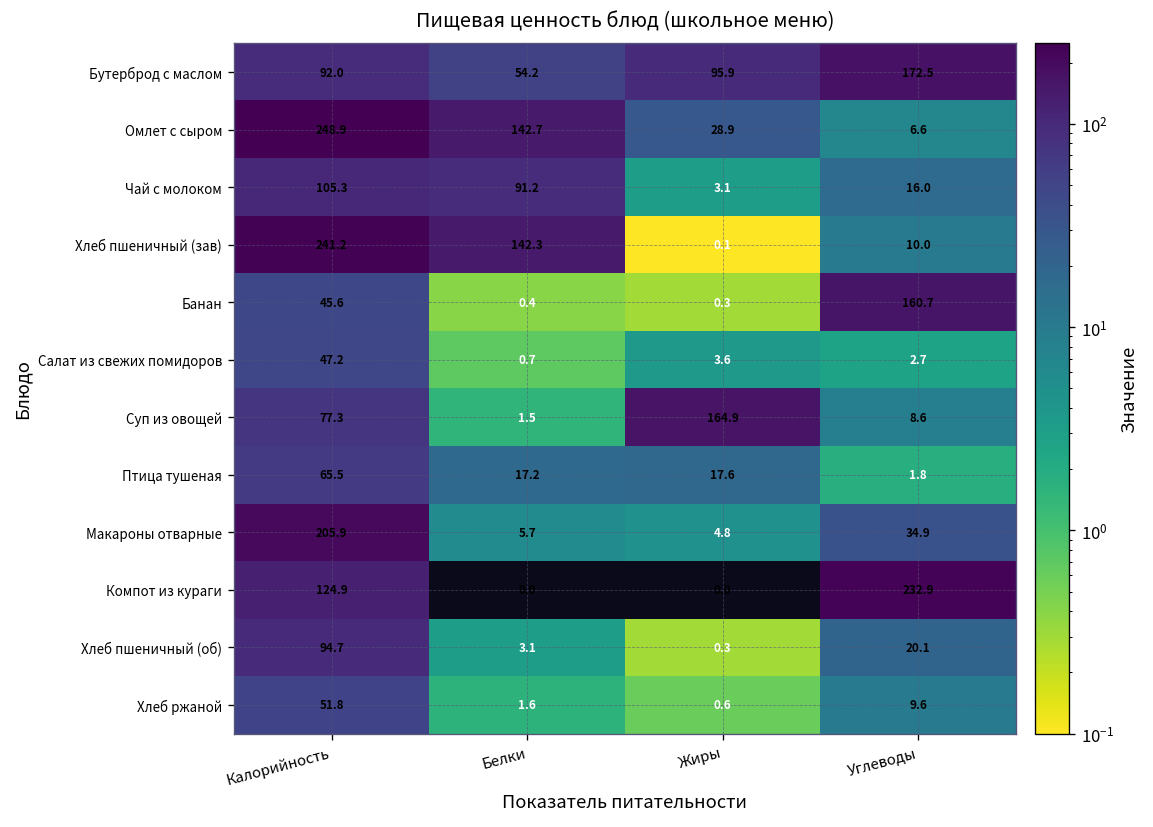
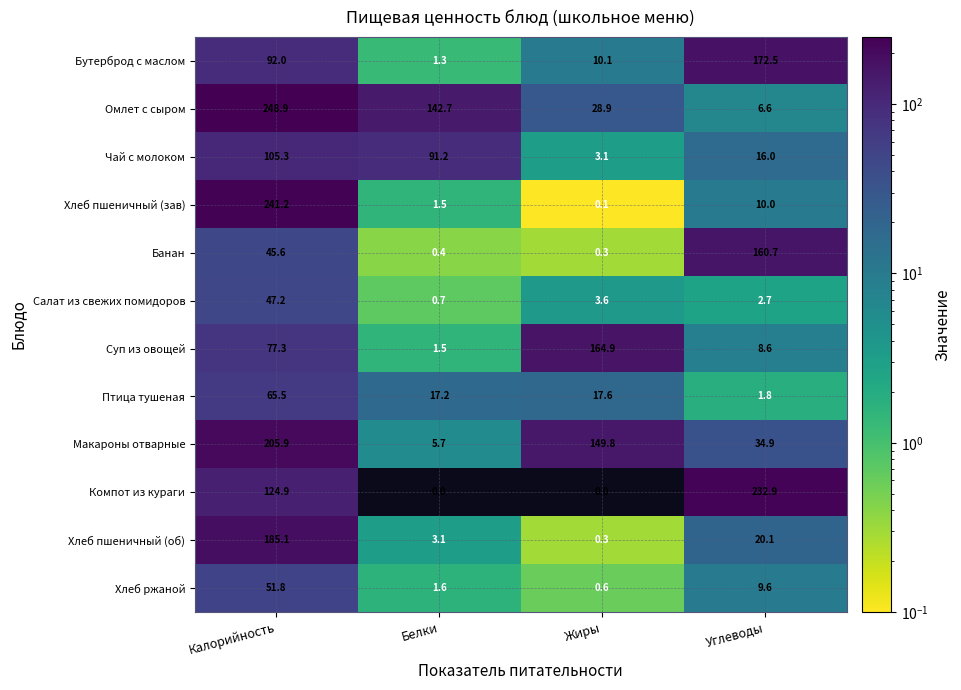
  {
    "Бутерброд с маслом": {
      "Калорийность": 92.0,
-     "Белки": 54.2,
-     "Жиры": 95.9,
+     "Белки": 1.3,
+     "Жиры": 10.1,
      "Углеводы": 172.5
    },
    "Омлет с сыром": {
      "Калорийность": 248.9,
      "Белки": 142.7,
      "Жиры": 28.9,
      "Углеводы": 6.6
    },
    "Чай с молоком": {
      "Калорийность": 105.3,
      "Белки": 91.2,
      "Жиры": 3.1,
      "Углеводы": 16.0
    },
    "Хлеб пшеничный (зав)": {
      "Калорийность": 241.2,
-     "Белки": 142.3,
+     "Белки": 1.5,
      "Жиры": 0.1,
      "Углеводы": 10.0
    },
    "Банан": {
      "Калорийность": 45.6,
      "Белки": 0.4,
      "Жиры": 0.3,
      "Углеводы": 160.7
    },
    "Салат из свежих помидоров": {
      "Калорийность": 47.2,
      "Белки": 0.7,
      "Жиры": 3.6,
      "Углеводы": 2.7
    },
    "Суп из овощей": {
      "Калорийность": 77.3,
      "Белки": 1.5,
      "Жиры": 164.9,
      "Углеводы": 8.6
    },
    "Птица тушеная": {
      "Калорийность": 65.5,
      "Белки": 17.2,
      "Жиры": 17.6,
      "Углеводы": 1.8
    },
    "Макароны отварные": {
      "Калорийность": 205.9,
      "Белки": 5.7,
-     "Жиры": 4.8,
+     "Жиры": 149.8,
      "Углеводы": 34.9
    },
    "Компот из кураги": {
      "Калорийность": 124.9,
      "Углеводы": 232.9
    },
    "Хлеб пшеничный (об)": {
-     "Калорийность": 94.7,
+     "Калорийность": 185.1,
      "Белки": 3.1,
      "Жиры": 0.3,
      "Углеводы": 20.1
    },
    "Хлеб ржаной": {
      "Калорийность": 51.8,
      "Белки": 1.6,
      "Жиры": 0.6,
      "Углеводы": 9.6
    }
  }
